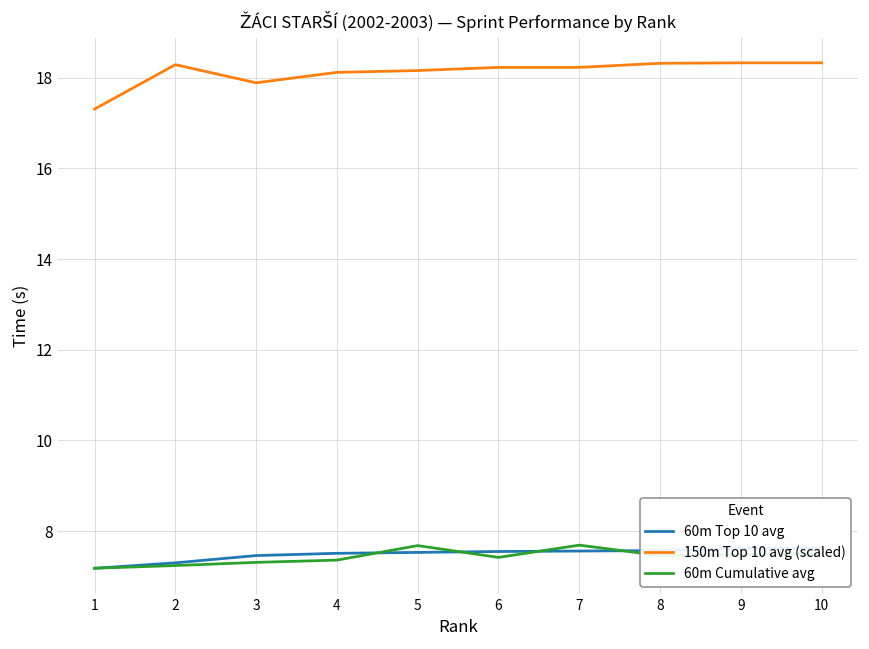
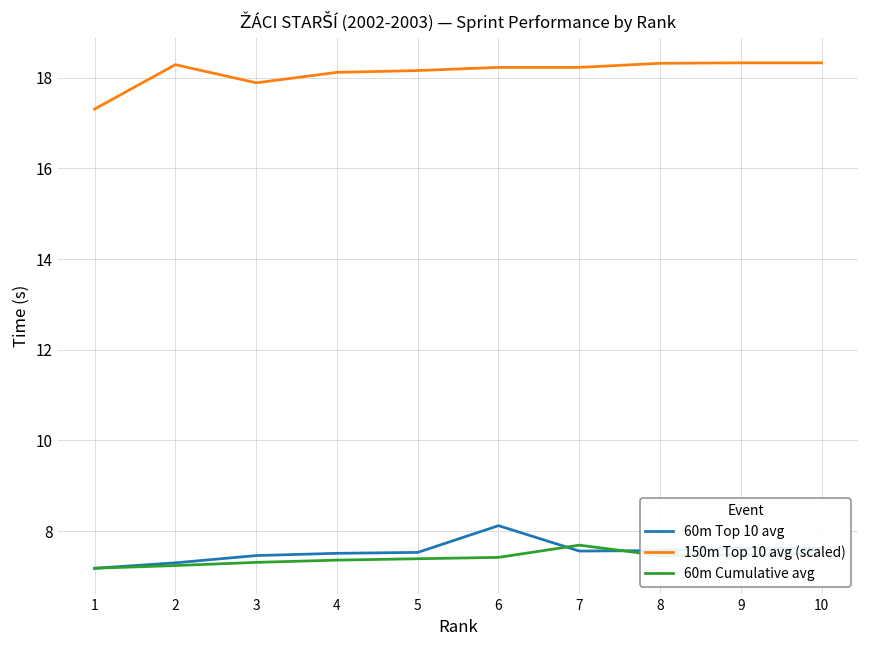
  {
    "60m Top 10 avg": {
      "3": 7.5,
      "4": 7.5,
      "5": 7.5,
-     "6": 7.6,
+     "6": 8.1,
      "7": 7.6
    },
    "150m Top 10 avg (scaled)": {
      "1": 17.3,
      "2": 18.3,
      "3": 17.9,
      "4": 18.1,
      "5": 18.2,
      "6": 18.2,
      "7": 18.2,
      "8": 18.3,
      "9": 18.3,
      "10": 18.3
    },
    "60m Cumulative avg": {
      "3": 7.3,
      "4": 7.4,
-     "5": 7.7,
+     "5": 7.4,
      "6": 7.4,
      "7": 7.7
    }
  }
